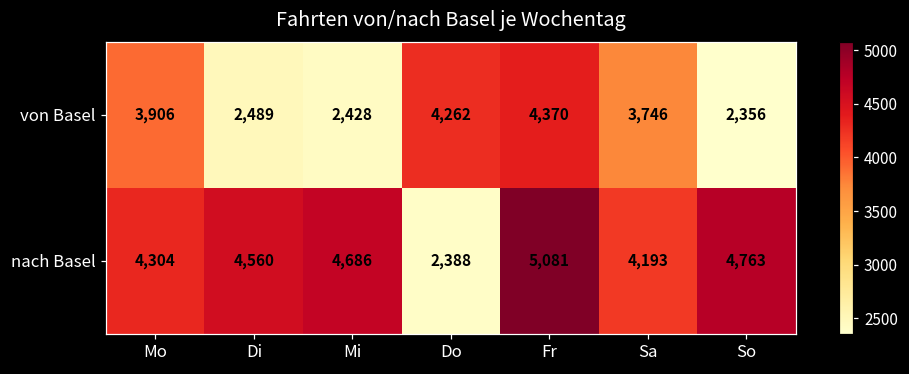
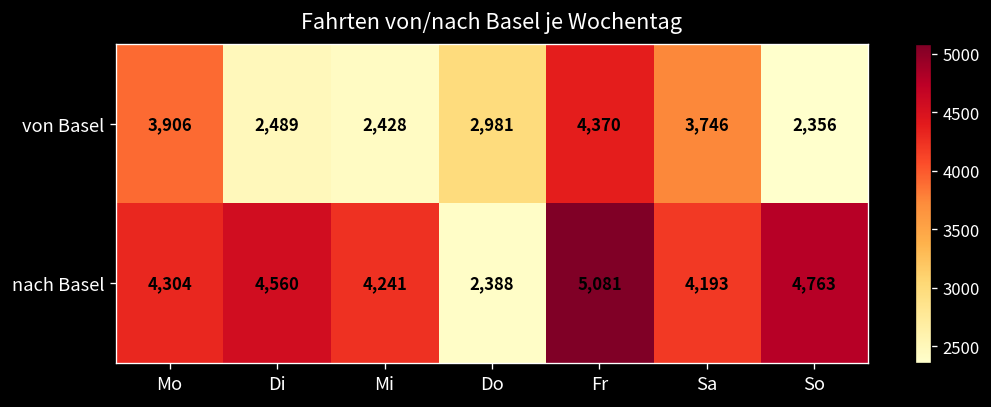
  {
    "von Basel": {
      "Mo": "3,906",
      "Di": "2,489",
      "Mi": "2,428",
-     "Do": "4,262",
+     "Do": "2,981",
      "Fr": "4,370",
      "Sa": "3,746",
      "So": "2,356"
    },
    "nach Basel": {
      "Mo": "4,304",
      "Di": "4,560",
-     "Mi": "4,686",
+     "Mi": "4,241",
      "Do": "2,388",
      "Fr": "5,081",
      "Sa": "4,193",
      "So": "4,763"
    }
  }
